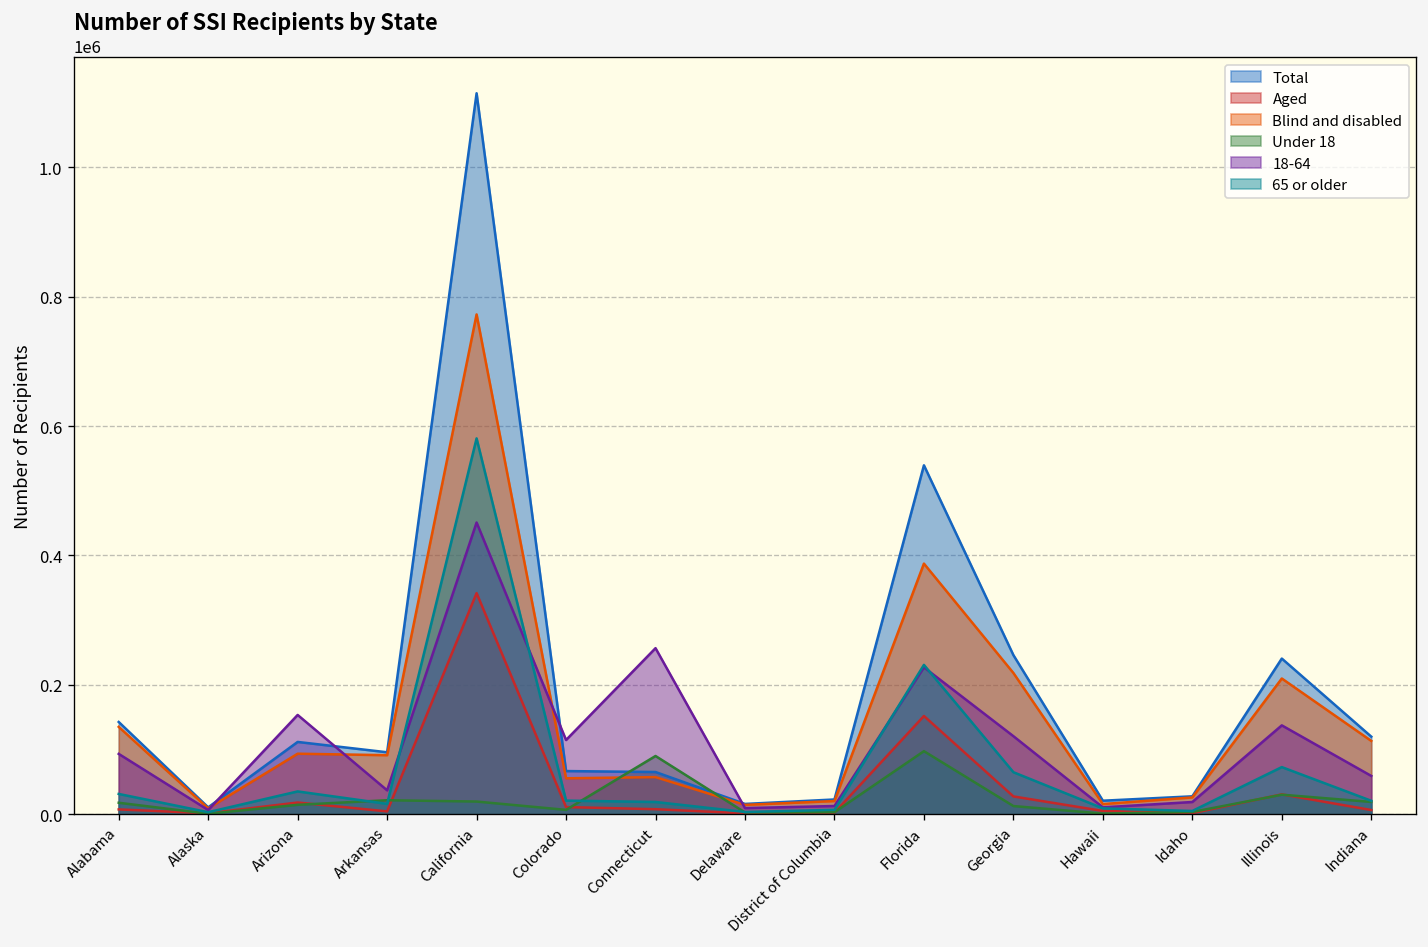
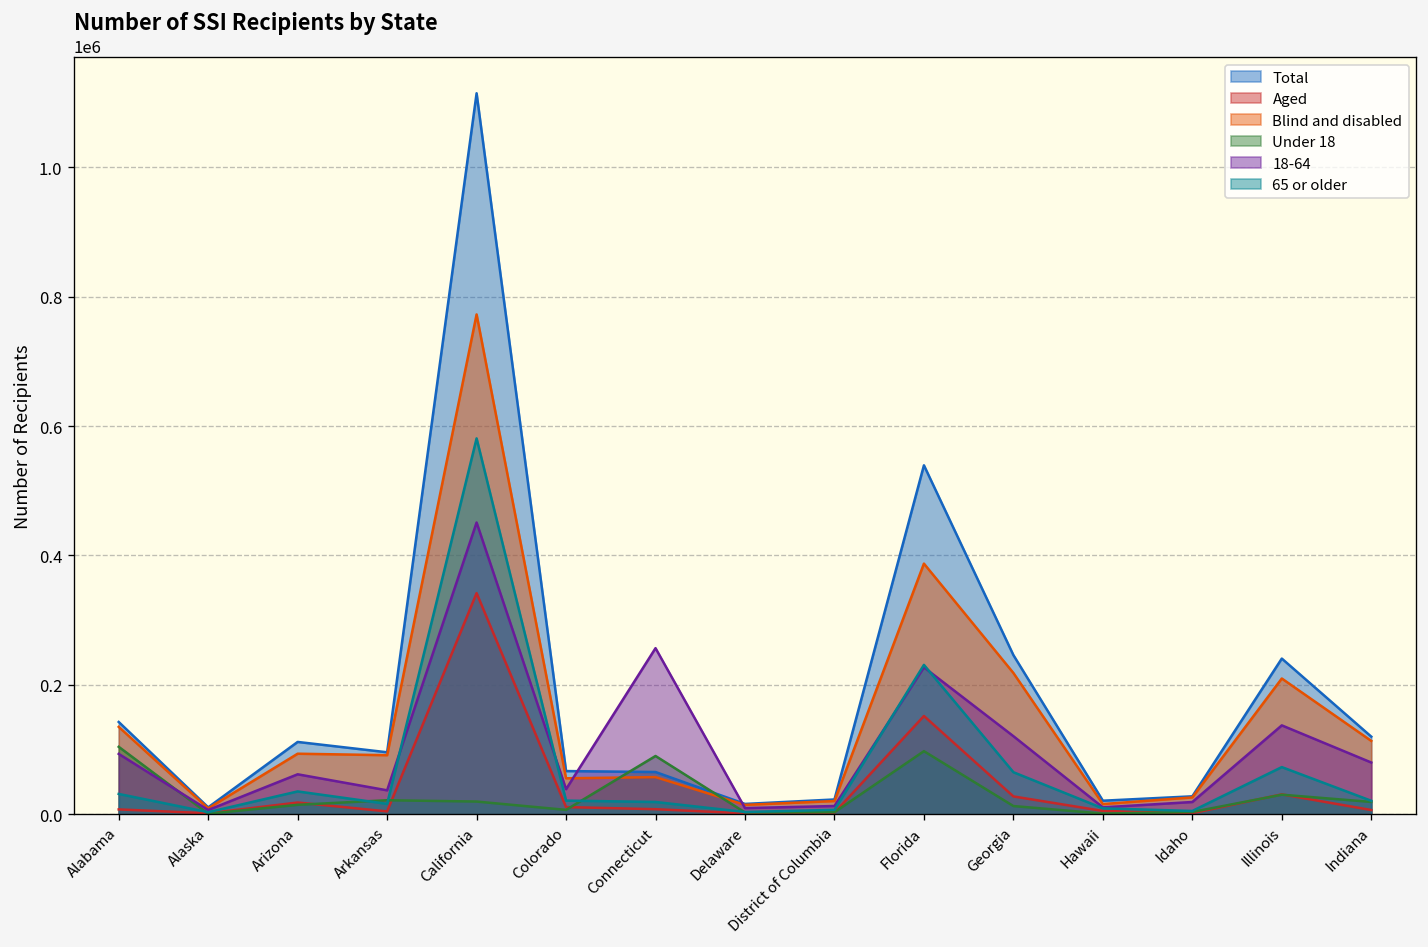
  {
    "Under 18": {
-     "Alabama": 20000,
+     "Alabama": 100000,
      "Arkansas": 20000,
      "California": 20000,
      "Connecticut": 90000,
      "Florida": 100000,
      "Georgia": 10000
    },
    "18-64": {
      "Alabama": 90000,
-     "Arizona": 150000,
+     "Arizona": 60000,
      "Arkansas": 40000,
      "California": 450000,
-     "Colorado": 110000,
+     "Colorado": 40000,
      "Connecticut": 260000,
      "Delaware": 10000,
      "District of Columbia": 10000,
      "Georgia": 120000,
      "Idaho": 20000,
      "Illinois": 140000,
-     "Indiana": 60000
+     "Indiana": 80000
    }
  }
